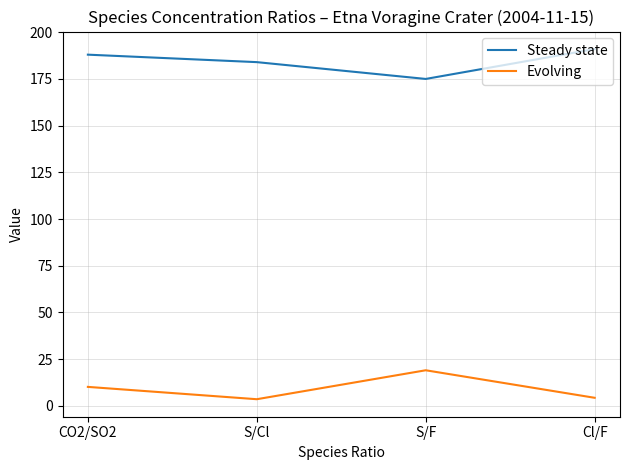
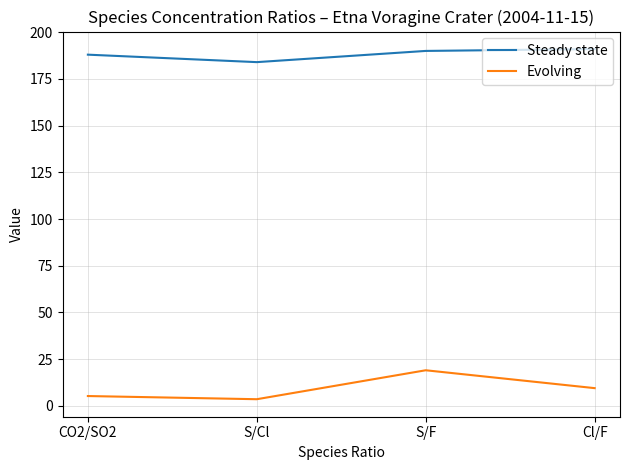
  {
    "Steady state": {
      "CO2/SO2": 188,
      "S/Cl": 184,
-     "S/F": 175
+     "S/F": 190
    },
    "Evolving": {
-     "CO2/SO2": 10,
+     "CO2/SO2": 5,
      "S/Cl": 4,
      "S/F": 19,
-     "Cl/F": 4
+     "Cl/F": 9
    }
  }
